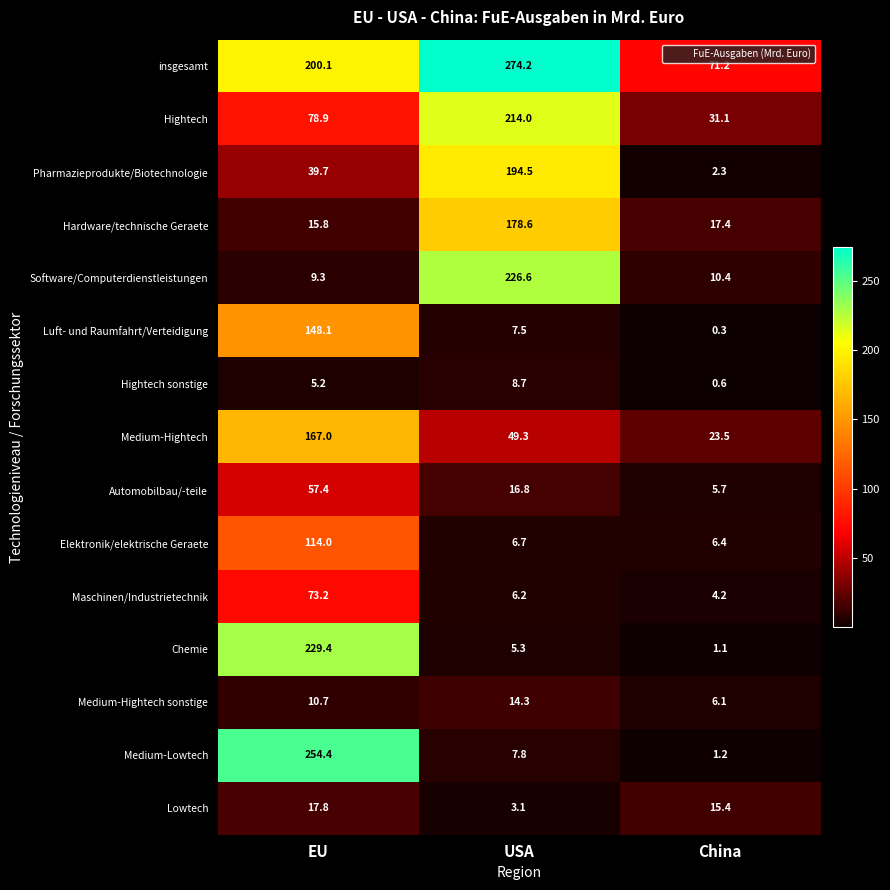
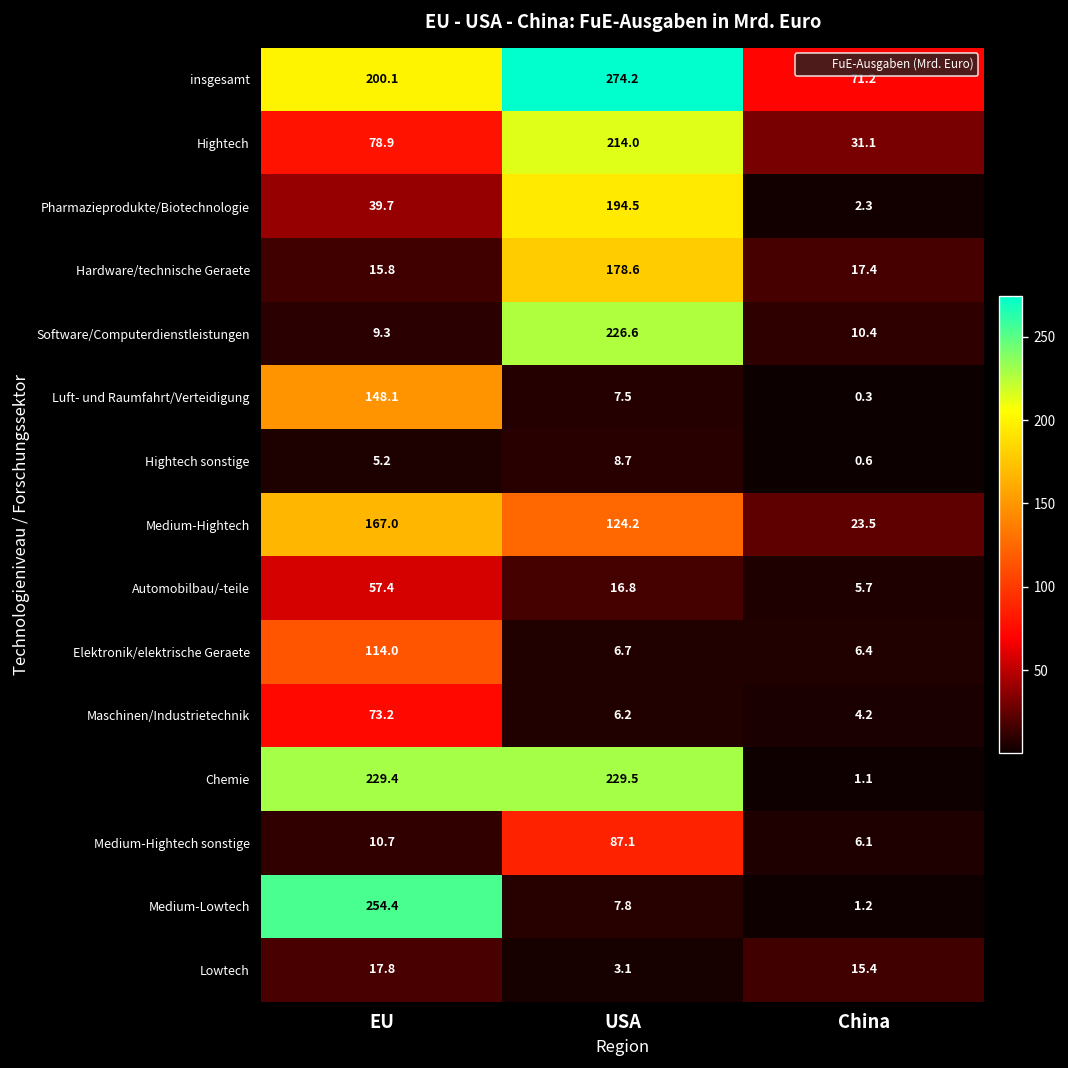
  {
    "insgesamt": {
      "EU": 200.1,
      "USA": 274.2
    },
    "Hightech": {
      "EU": 78.9,
      "USA": 214.0,
      "China": 31.1
    },
    "Pharmazieprodukte/Biotechnologie": {
      "EU": 39.7,
      "USA": 194.5,
      "China": 2.3
    },
    "Hardware/technische Geraete": {
      "EU": 15.8,
      "USA": 178.6,
      "China": 17.4
    },
    "Software/Computerdienstleistungen": {
      "EU": 9.3,
      "USA": 226.6,
      "China": 10.4
    },
    "Luft- und Raumfahrt/Verteidigung": {
      "EU": 148.1,
      "USA": 7.5,
      "China": 0.3
    },
    "Hightech sonstige": {
      "EU": 5.2,
      "USA": 8.7,
      "China": 0.6
    },
    "Medium-Hightech": {
      "EU": 167.0,
-     "USA": 49.3,
+     "USA": 124.2,
      "China": 23.5
    },
    "Automobilbau/-teile": {
      "EU": 57.4,
      "USA": 16.8,
      "China": 5.7
    },
    "Elektronik/elektrische Geraete": {
      "EU": 114.0,
      "USA": 6.7,
      "China": 6.4
    },
    "Maschinen/Industrietechnik": {
      "EU": 73.2,
      "USA": 6.2,
      "China": 4.2
    },
    "Chemie": {
      "EU": 229.4,
-     "USA": 5.3,
+     "USA": 229.5,
      "China": 1.1
    },
    "Medium-Hightech sonstige": {
      "EU": 10.7,
-     "USA": 14.3,
+     "USA": 87.1,
      "China": 6.1
    },
    "Medium-Lowtech": {
      "EU": 254.4,
      "USA": 7.8,
      "China": 1.2
    },
    "Lowtech": {
      "EU": 17.8,
      "USA": 3.1,
      "China": 15.4
    }
  }
